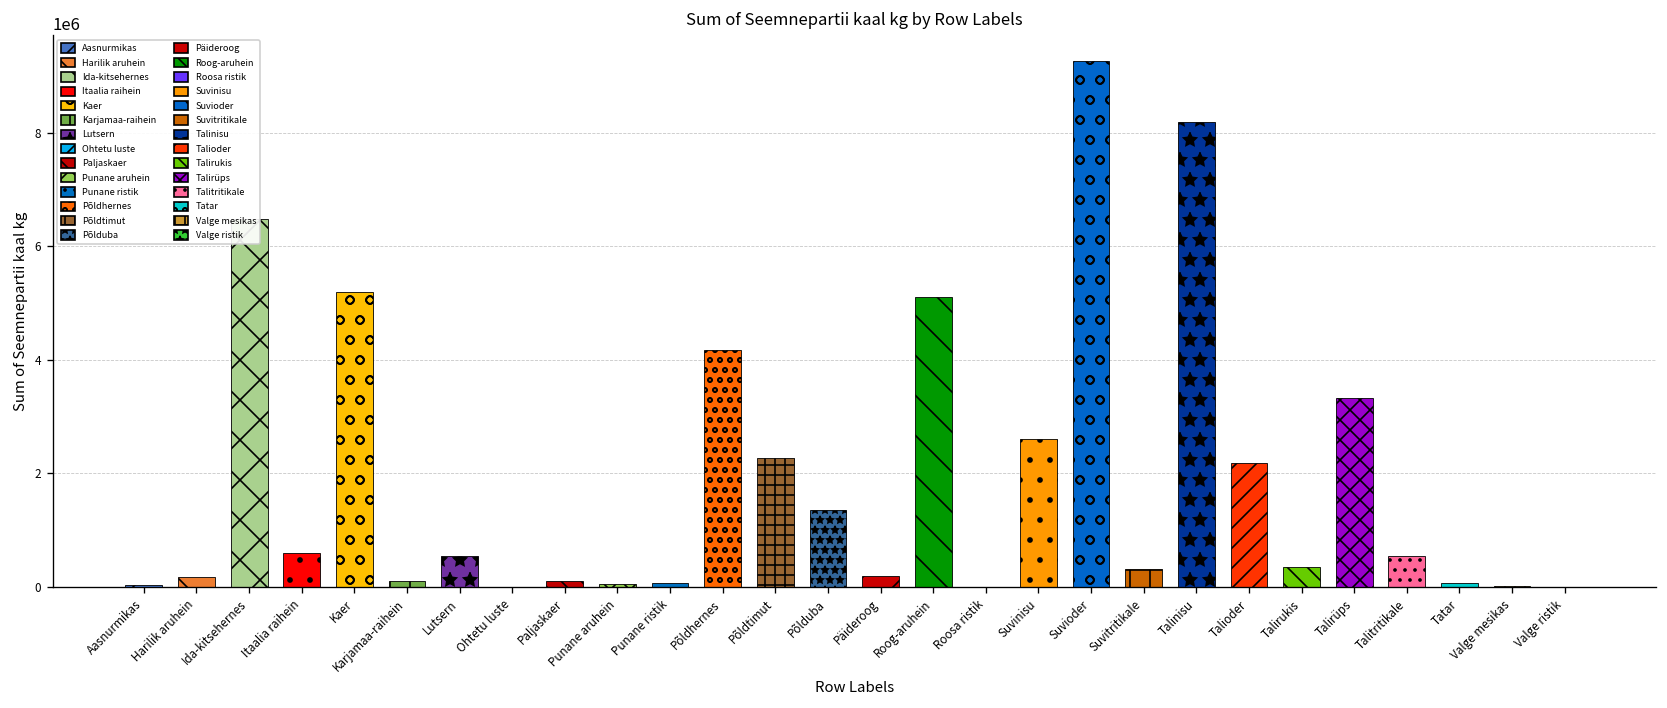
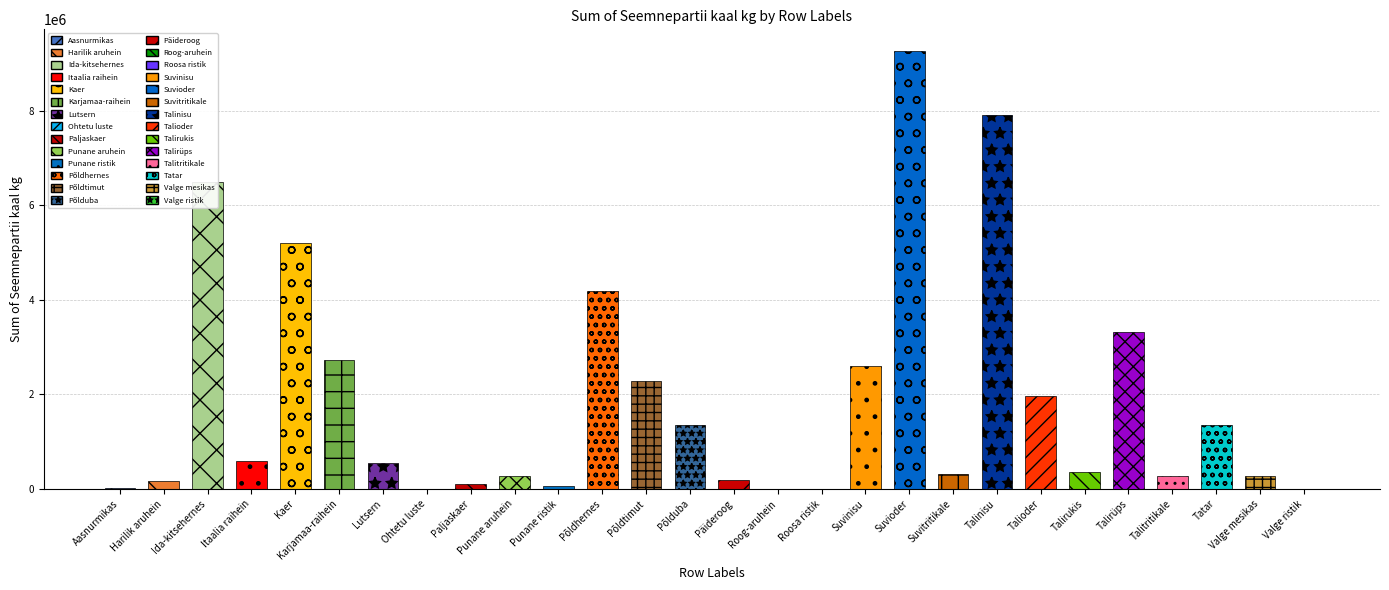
  {
    "Harilik aruhein": 200000,
    "Itaalia raihein": 600000,
    "Kaer": 5200000,
-   "Karjamaa-raihein": 100000,
+   "Karjamaa-raihein": 2700000,
    "Lutsern": 500000,
    "Paljaskaer": 100000,
-   "Punane aruhein": 0,
+   "Punane aruhein": 300000,
    "Punane ristik": 100000,
    "Põldhernes": 4200000,
    "Põldtimut": 2300000,
    "Põlduba": 1300000,
    "Päideroog": 200000,
-   "Roog-aruhein": 5100000,
+   "Roog-aruhein": 0,
    "Suvinisu": 2600000,
    "Suvioder": 9300000,
    "Suvitritikale": 300000,
-   "Talinisu": 8200000,
-   "Talioder": 2200000,
+   "Talinisu": 7900000,
+   "Talioder": 2000000,
    "Talirukis": 400000,
    "Talirüps": 3300000,
-   "Talitritikale": 500000,
-   "Tatar": 100000,
-   "Valge mesikas": 0
+   "Talitritikale": 300000,
+   "Tatar": 1300000,
+   "Valge mesikas": 300000
  }
